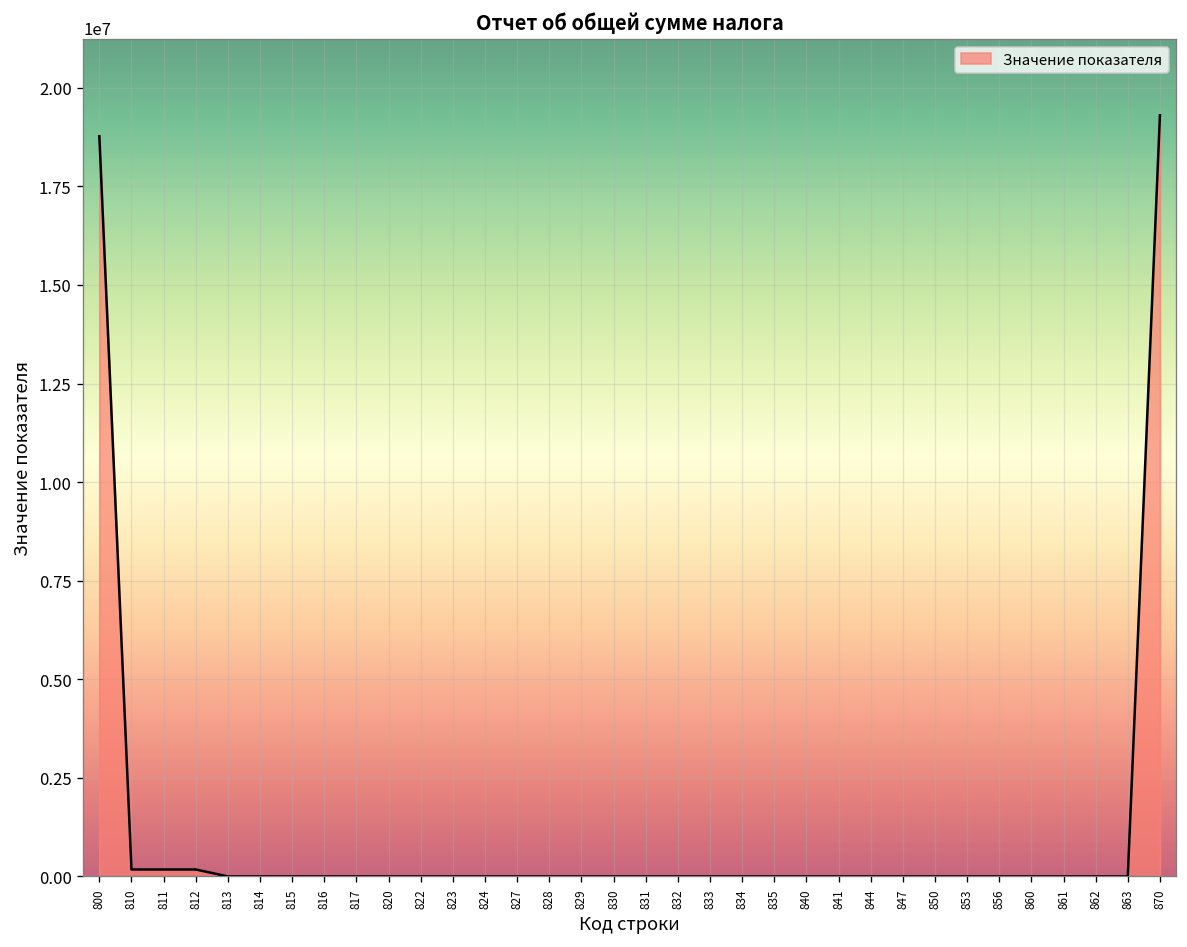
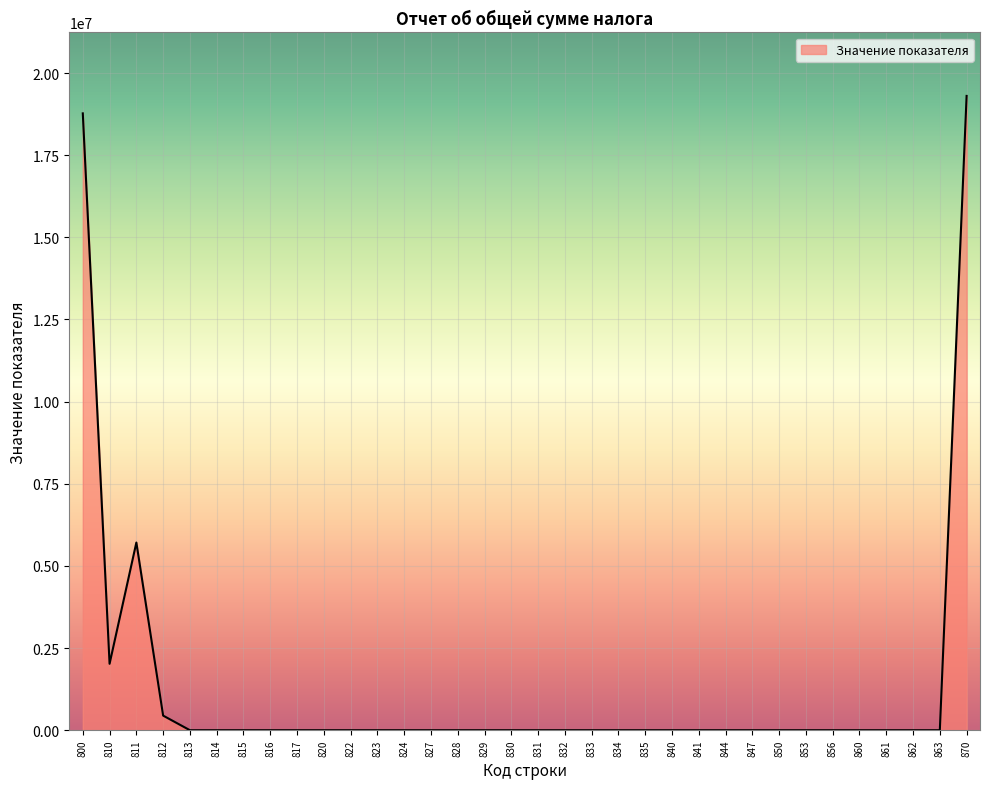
  {
    "800": 18800000,
-   "810": 200000,
-   "811": 200000,
-   "812": 200000,
+   "810": 2000000,
+   "811": 5700000,
+   "812": 400000,
    "813": 0,
    "814": 0,
    "815": 0,
    "816": 0,
    "817": 0,
    "820": 0,
    "822": 0,
    "823": 0,
    "824": 0,
    "827": 0,
    "828": 0,
    "829": 0,
    "830": 0,
    "831": 0,
    "832": 0,
    "833": 0,
    "834": 0,
    "835": 0,
    "840": 0,
    "841": 0,
    "844": 0,
    "847": 0,
    "850": 0,
    "853": 0,
    "856": 0,
    "860": 0,
    "861": 0,
    "862": 0,
    "863": 0,
    "870": 19300000
  }
